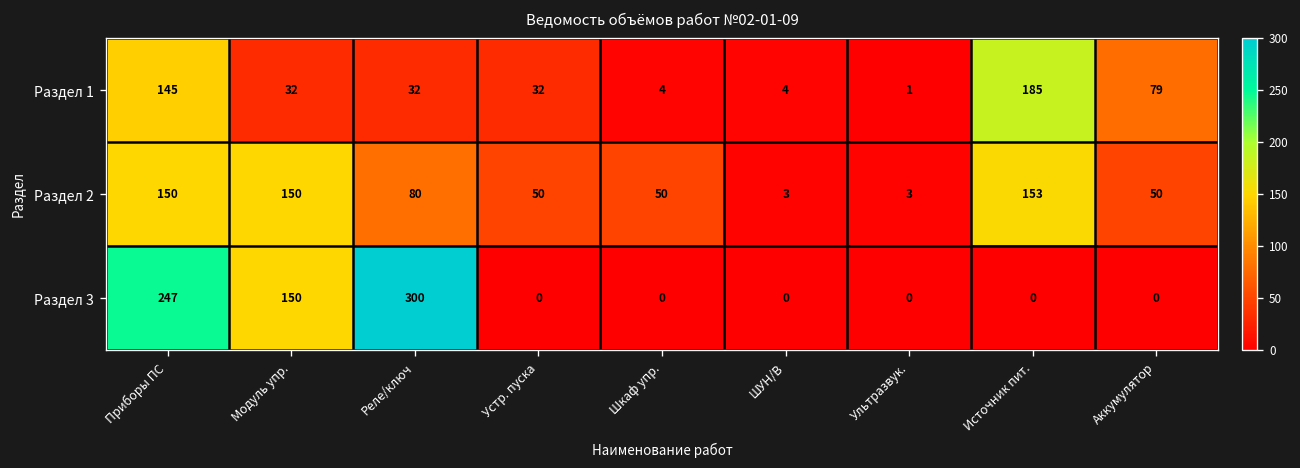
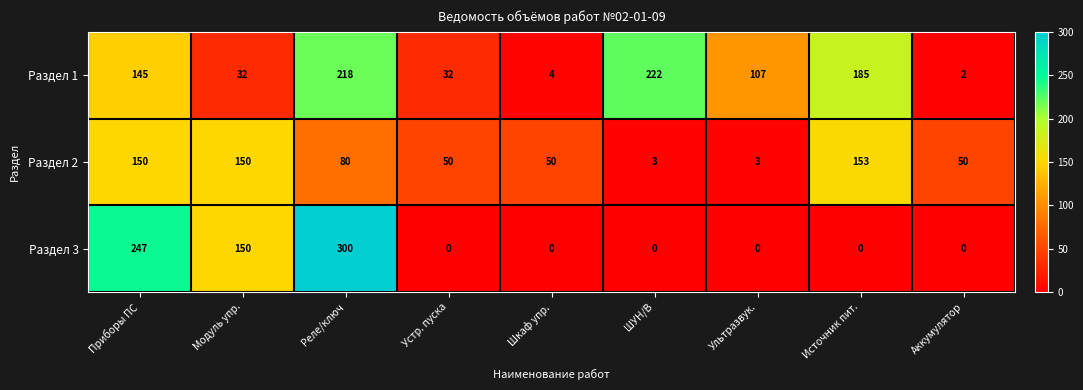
  {
    "Раздел 1": {
      "Приборы ПС": 145,
      "Модуль упр.": 32,
-     "Реле/ключ": 32,
+     "Реле/ключ": 218,
      "Устр. пуска": 32,
      "Шкаф упр.": 4,
-     "ШУН/В": 4,
-     "Ультразвук.": 1,
+     "ШУН/В": 222,
+     "Ультразвук.": 107,
      "Источник пит.": 185,
-     "Аккумулятор": 79
+     "Аккумулятор": 2
    },
    "Раздел 2": {
      "Приборы ПС": 150,
      "Модуль упр.": 150,
      "Реле/ключ": 80,
      "Устр. пуска": 50,
      "Шкаф упр.": 50,
      "ШУН/В": 3,
      "Ультразвук.": 3,
      "Источник пит.": 153,
      "Аккумулятор": 50
    },
    "Раздел 3": {
      "Приборы ПС": 247,
      "Модуль упр.": 150,
      "Реле/ключ": 300,
      "Устр. пуска": 0,
      "Шкаф упр.": 0,
      "ШУН/В": 0,
      "Ультразвук.": 0,
      "Источник пит.": 0,
      "Аккумулятор": 0
    }
  }
